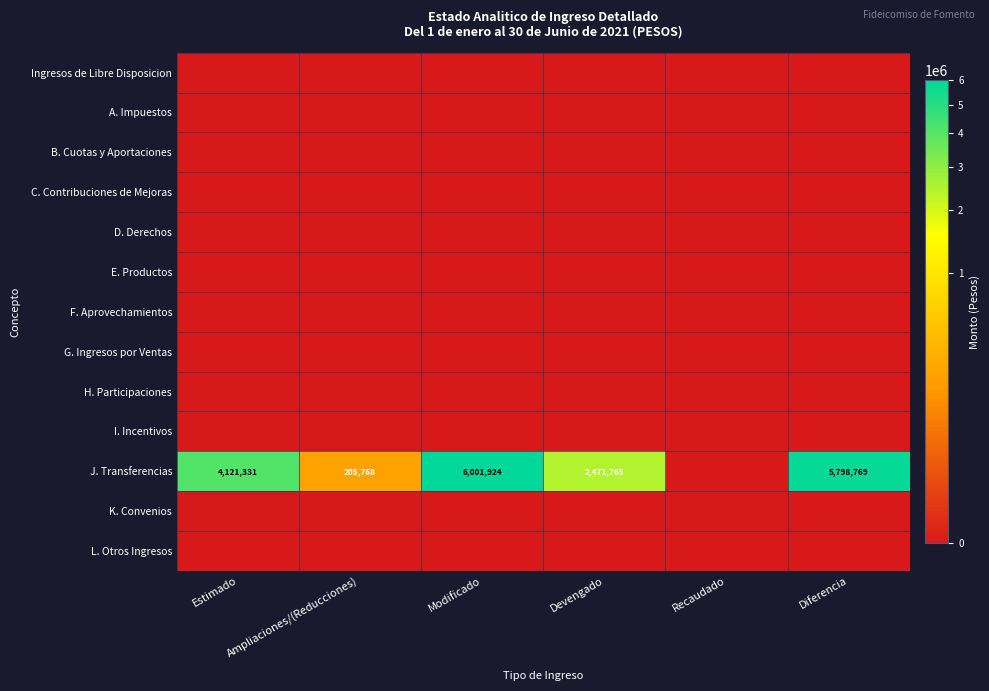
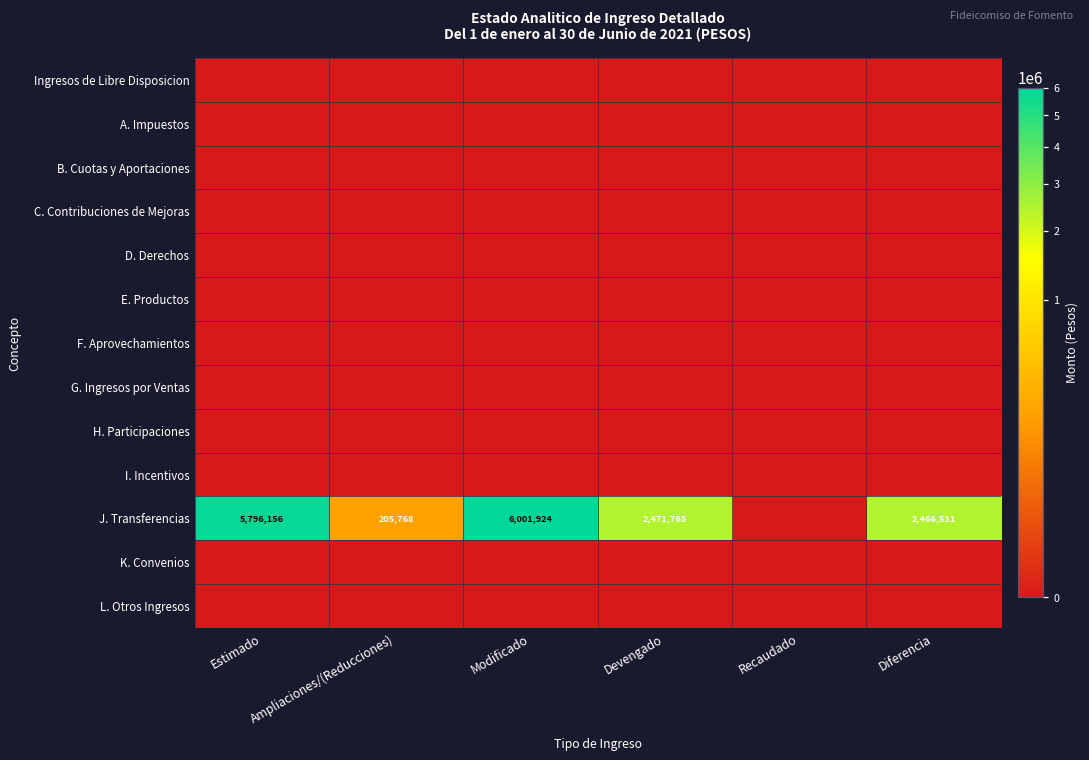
  {
    "J. Transferencias": {
-     "Estimado": "4,121,331",
+     "Estimado": "5,796,156",
      "Ampliaciones/(Reducciones)": "205,768",
      "Modificado": "6,001,924",
      "Devengado": "2,471,765",
-     "Diferencia": "5,798,769"
+     "Diferencia": "2,466,531"
    }
  }
